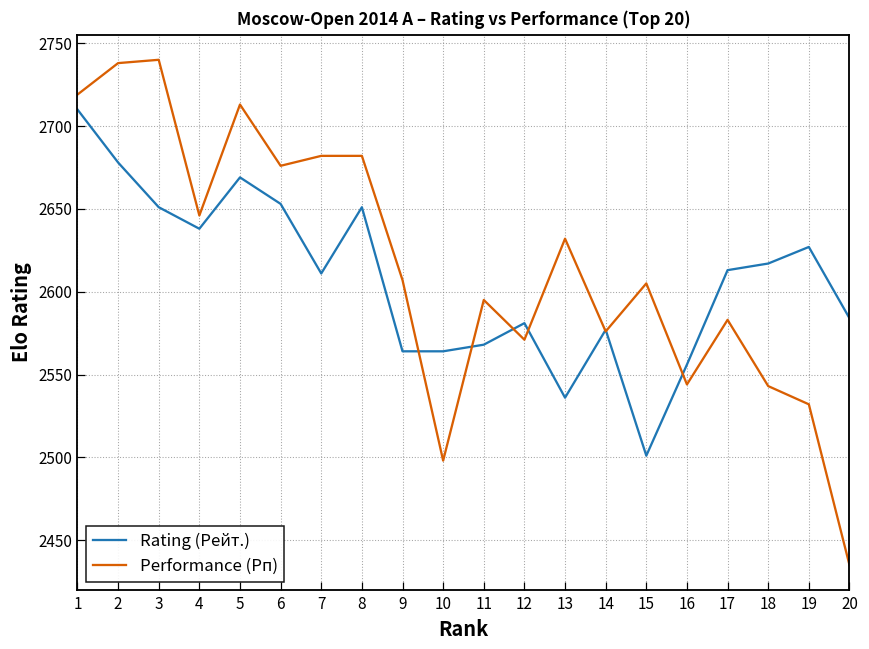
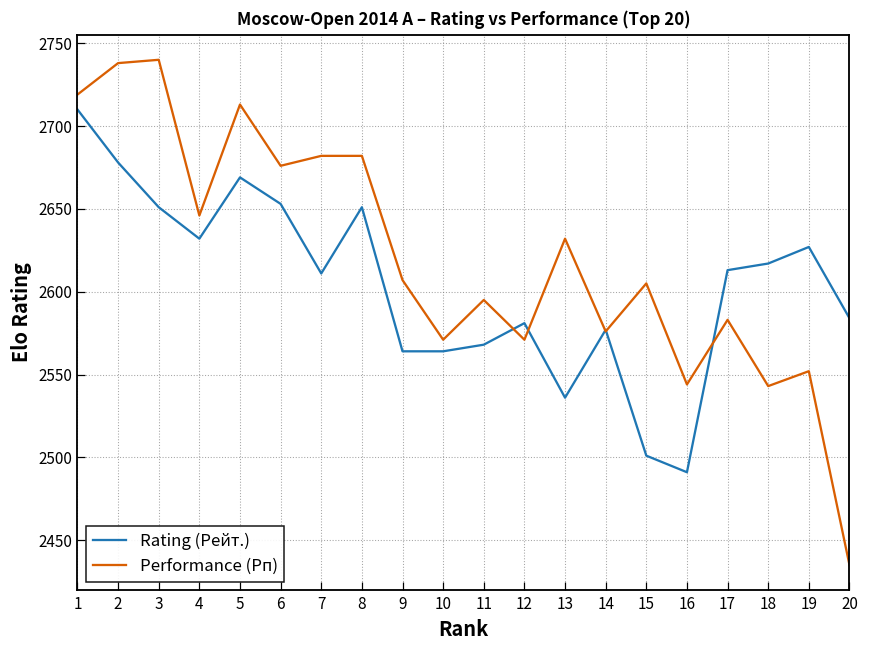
  {
    "Rating (Рейт.)": {
      "1": 2710,
      "2": 2678,
      "3": 2651,
-     "4": 2638,
+     "4": 2632,
      "5": 2669,
      "6": 2653,
      "7": 2611,
      "8": 2651,
      "9": 2564,
      "10": 2564,
      "11": 2568,
      "12": 2581,
      "13": 2536,
      "15": 2501,
-     "16": 2556,
+     "16": 2491,
      "17": 2613,
      "18": 2617,
      "19": 2627,
      "20": 2584
    },
    "Performance (Рп)": {
      "1": 2719,
      "2": 2738,
      "3": 2740,
      "4": 2646,
      "5": 2713,
      "6": 2676,
      "7": 2682,
      "8": 2682,
      "9": 2607,
-     "10": 2498,
+     "10": 2571,
      "11": 2595,
      "12": 2571,
      "13": 2632,
      "15": 2605,
      "16": 2544,
      "17": 2583,
      "18": 2543,
-     "19": 2532,
+     "19": 2552,
      "20": 2435
    }
  }
